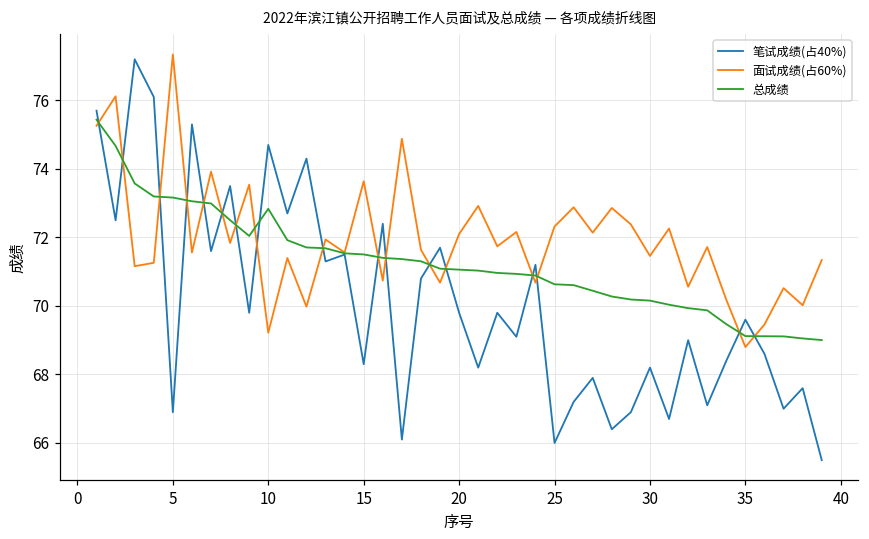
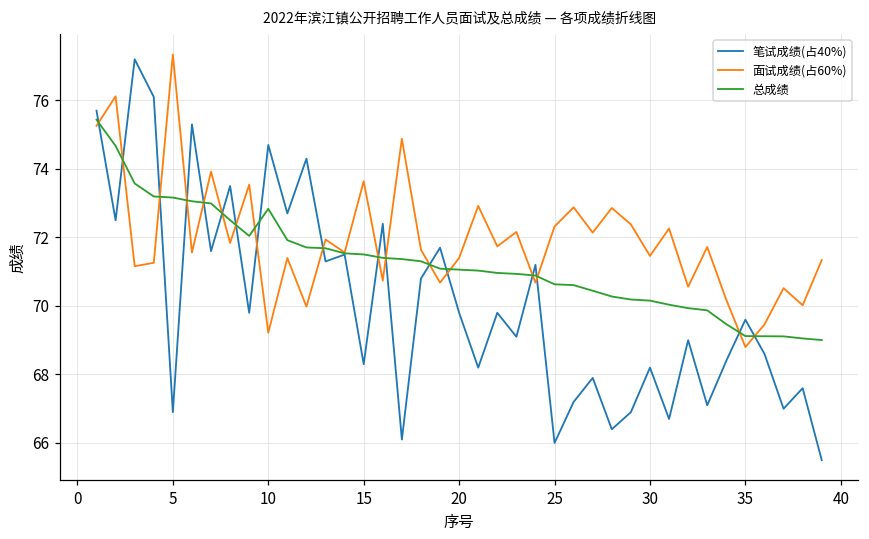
  {
    "笔试成绩(占40%)": {
      "5": 66.9,
      "10": 74.7,
      "15": 68.3,
      "20": 69.8,
      "25": 66.0,
      "30": 68.2,
      "35": 69.6
    },
    "面试成绩(占60%)": {
      "5": 77.3,
      "10": 69.2,
      "15": 73.6,
-     "20": 72.1,
+     "20": 71.4,
      "25": 72.3,
      "30": 71.5,
      "35": 68.8
    },
    "总成绩": {
      "5": 73.2,
      "10": 72.8,
      "15": 71.5,
      "20": 71.1,
      "25": 70.6,
      "30": 70.2,
      "35": 69.1
    }
  }
